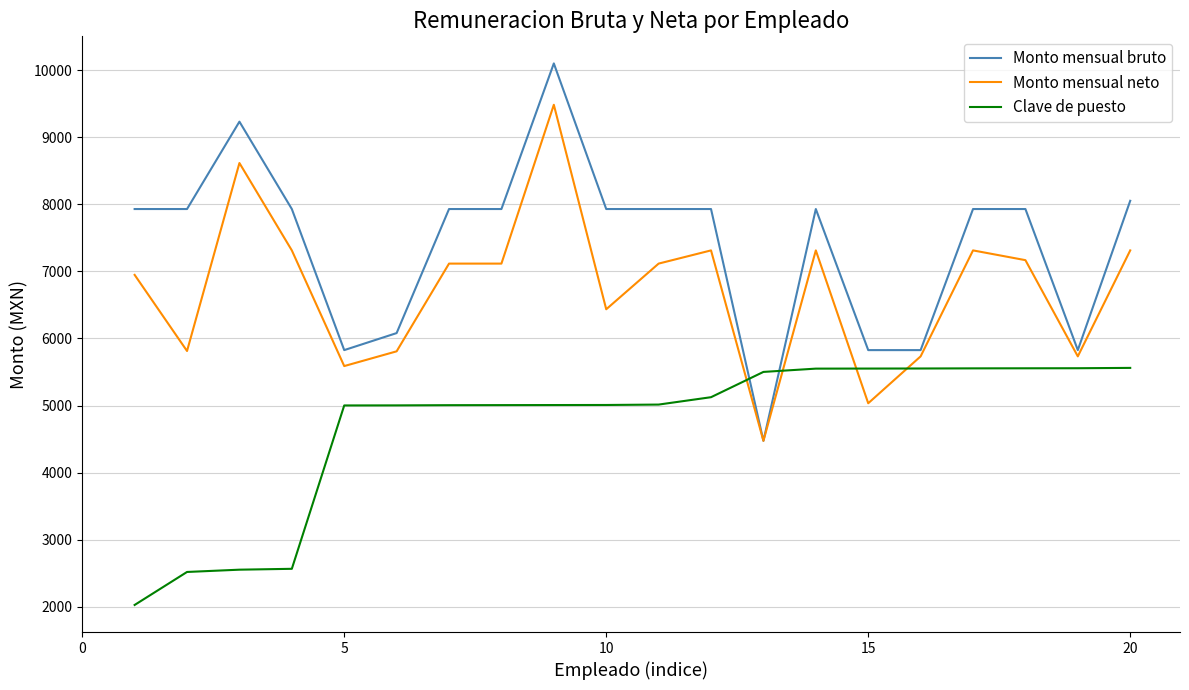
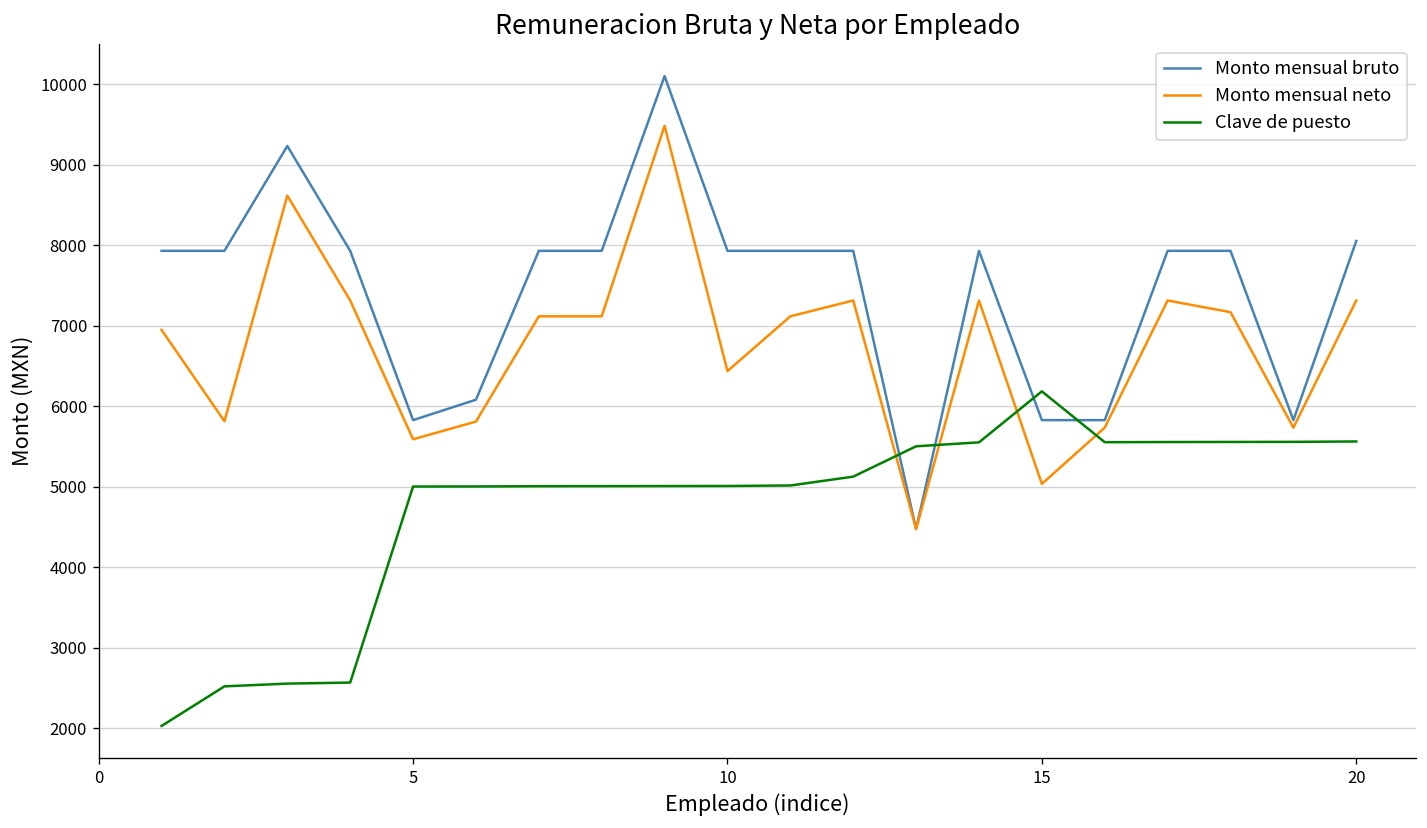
  {
    "Monto mensual bruto": {
      "5": 5800,
      "10": 7900,
      "15": 5800,
      "20": 8100
    },
    "Monto mensual neto": {
      "5": 5600,
      "10": 6400,
      "15": 5000,
      "20": 7300
    },
    "Clave de puesto": {
      "5": 5000,
      "10": 5000,
-     "15": 5600,
+     "15": 6200,
      "20": 5600
    }
  }
